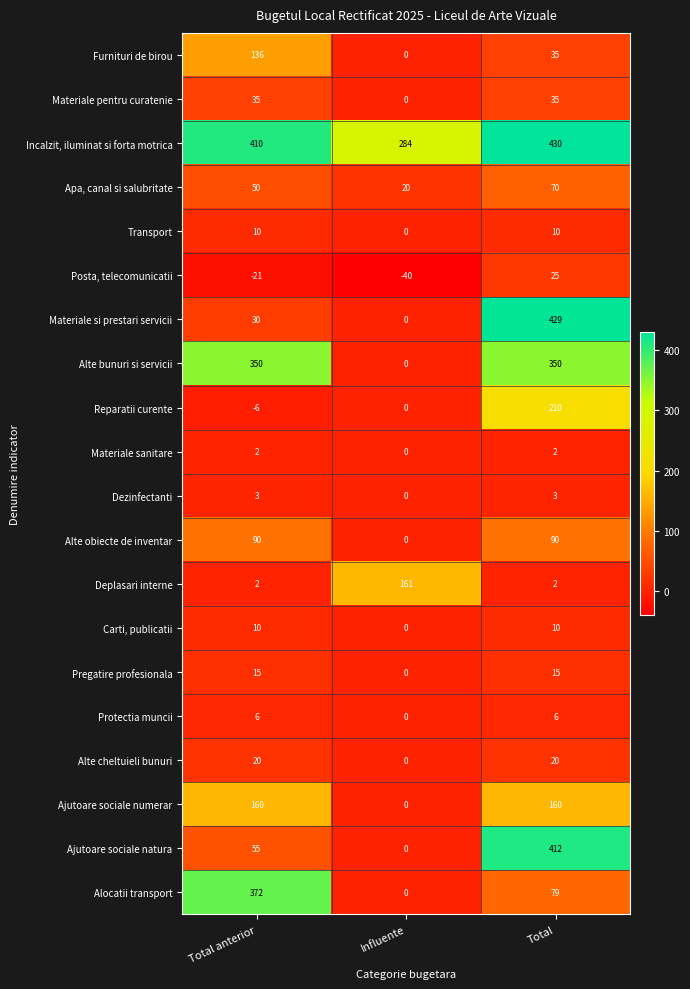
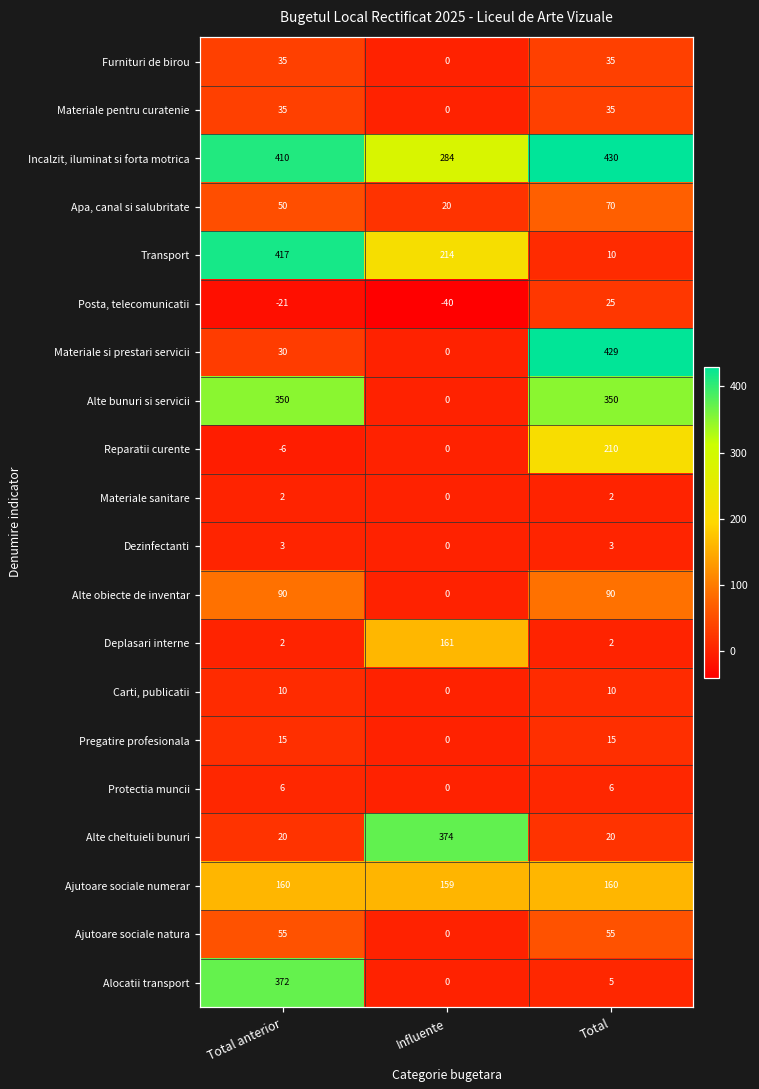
  {
    "Furnituri de birou": {
-     "Total anterior": 136,
+     "Total anterior": 35,
      "Influente": 0,
      "Total": 35
    },
    "Materiale pentru curatenie": {
      "Total anterior": 35,
      "Influente": 0,
      "Total": 35
    },
    "Incalzit, iluminat si forta motrica": {
      "Total anterior": 410,
      "Influente": 284,
      "Total": 430
    },
    "Apa, canal si salubritate": {
      "Total anterior": 50,
      "Influente": 20,
      "Total": 70
    },
    "Transport": {
-     "Total anterior": 10,
-     "Influente": 0,
+     "Total anterior": 417,
+     "Influente": 214,
      "Total": 10
    },
    "Posta, telecomunicatii": {
      "Total anterior": -21,
      "Influente": -40,
      "Total": 25
    },
    "Materiale si prestari servicii": {
      "Total anterior": 30,
      "Influente": 0,
      "Total": 429
    },
    "Alte bunuri si servicii": {
      "Total anterior": 350,
      "Influente": 0,
      "Total": 350
    },
    "Reparatii curente": {
      "Total anterior": -6,
      "Influente": 0,
      "Total": 210
    },
    "Materiale sanitare": {
      "Total anterior": 2,
      "Influente": 0,
      "Total": 2
    },
    "Dezinfectanti": {
      "Total anterior": 3,
      "Influente": 0,
      "Total": 3
    },
    "Alte obiecte de inventar": {
      "Total anterior": 90,
      "Influente": 0,
      "Total": 90
    },
    "Deplasari interne": {
      "Total anterior": 2,
      "Influente": 161,
      "Total": 2
    },
    "Carti, publicatii": {
      "Total anterior": 10,
      "Influente": 0,
      "Total": 10
    },
    "Pregatire profesionala": {
      "Total anterior": 15,
      "Influente": 0,
      "Total": 15
    },
    "Protectia muncii": {
      "Total anterior": 6,
      "Influente": 0,
      "Total": 6
    },
    "Alte cheltuieli bunuri": {
      "Total anterior": 20,
-     "Influente": 0,
+     "Influente": 374,
      "Total": 20
    },
    "Ajutoare sociale numerar": {
      "Total anterior": 160,
-     "Influente": 0,
+     "Influente": 159,
      "Total": 160
    },
    "Ajutoare sociale natura": {
      "Total anterior": 55,
      "Influente": 0,
-     "Total": 412
+     "Total": 55
    },
    "Alocatii transport": {
      "Total anterior": 372,
      "Influente": 0,
-     "Total": 79
+     "Total": 5
    }
  }
